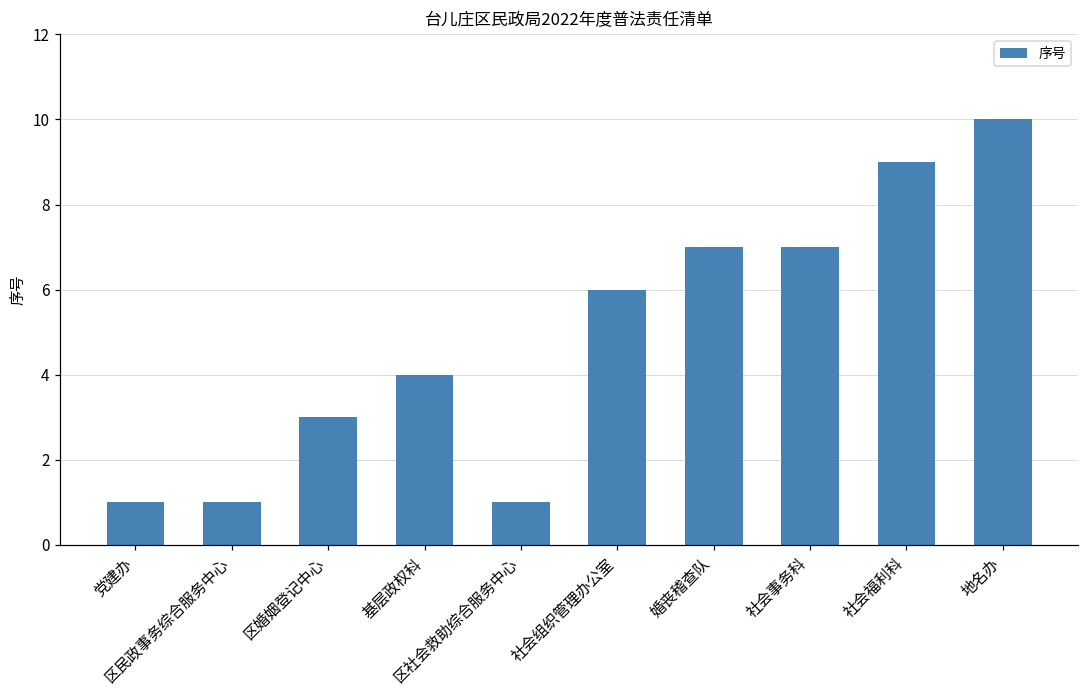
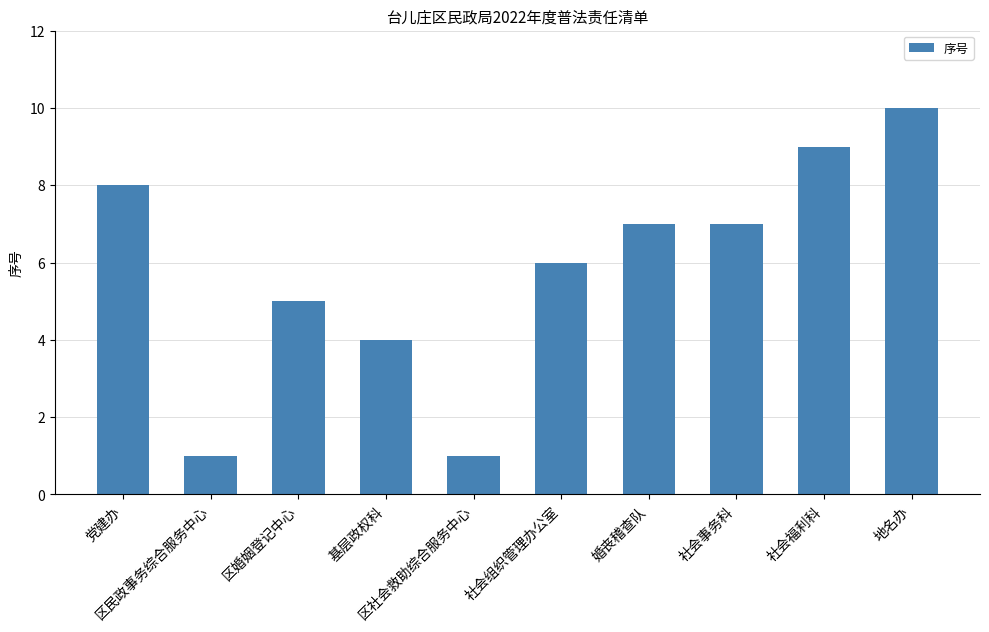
  {
-   "党建办": 1,
+   "党建办": 8,
    "区民政事务综合服务中心": 1,
-   "区婚姻登记中心": 3,
+   "区婚姻登记中心": 5,
    "基层政权科": 4,
    "区社会救助综合服务中心": 1,
    "社会组织管理办公室": 6,
    "婚丧稽查队": 7,
    "社会事务科": 7,
    "社会福利科": 9,
    "地名办": 10
  }
